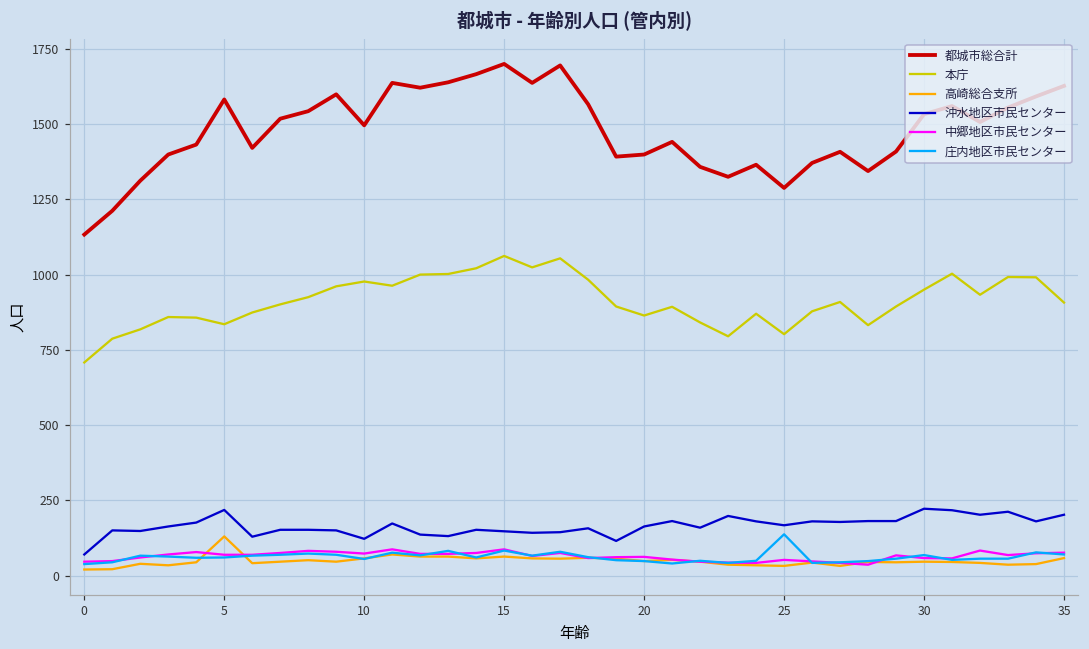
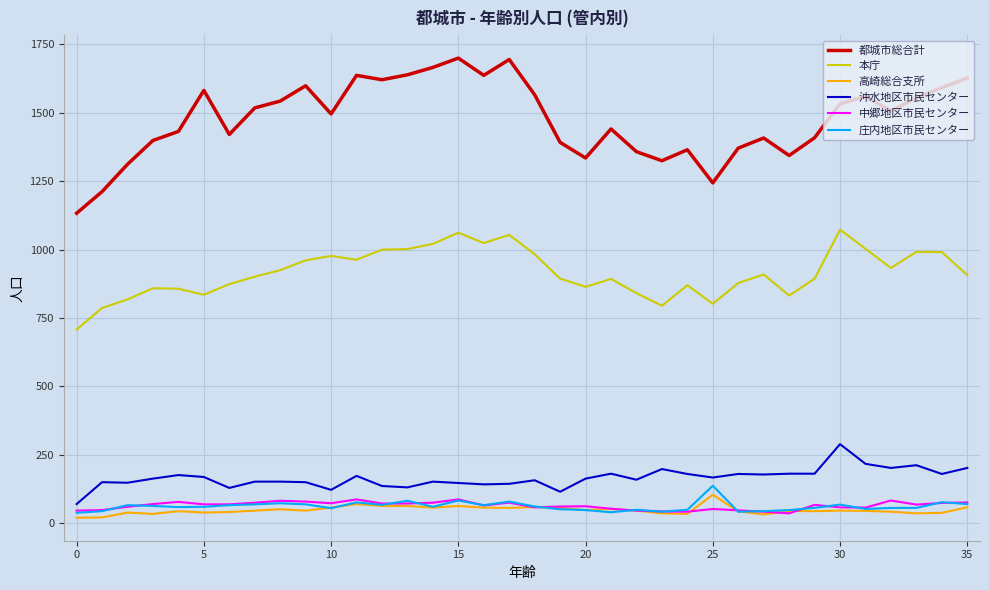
  {
    "都城市総合計": {
      "0": 1130,
      "5": 1580,
      "10": 1500,
      "15": 1700,
-     "20": 1400,
-     "25": 1290
+     "20": 1340,
+     "25": 1240
    },
    "本庁": {
      "0": 710,
      "5": 840,
      "10": 980,
      "15": 1060,
      "20": 860,
      "25": 800,
-     "30": 950,
+     "30": 1070,
      "35": 910
    },
    "高崎総合支所": {
      "0": 20,
-     "5": 130,
+     "5": 40,
      "15": 60,
-     "25": 30,
+     "25": 100,
      "30": 50,
      "35": 60
    },
    "沖水地区市民センター": {
      "0": 70,
-     "5": 220,
+     "5": 170,
      "10": 120,
      "15": 150,
      "20": 160,
      "25": 170,
-     "30": 220,
+     "30": 290,
      "35": 200
    },
    "中郷地区市民センター": {
      "10": 70,
      "20": 60,
      "25": 50,
      "30": 60
    },
    "庄内地区市民センター": {
      "25": 140,
      "30": 70
    }
  }
